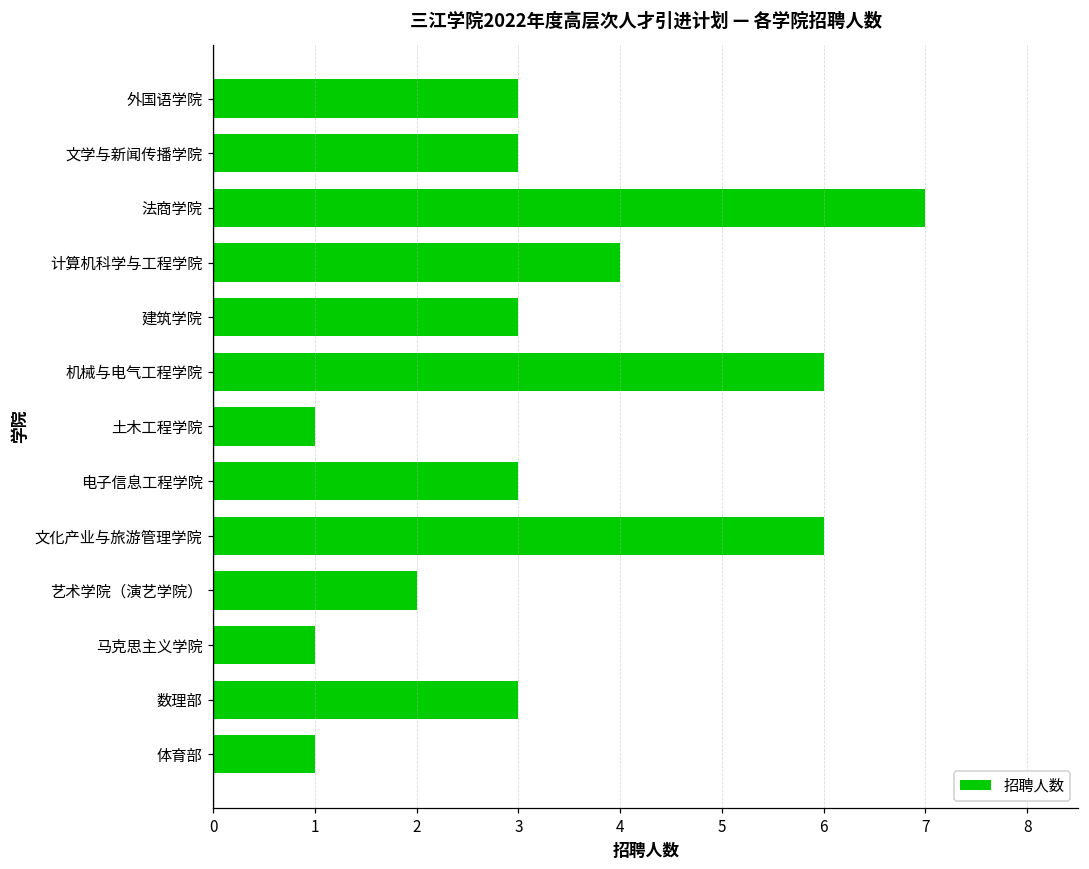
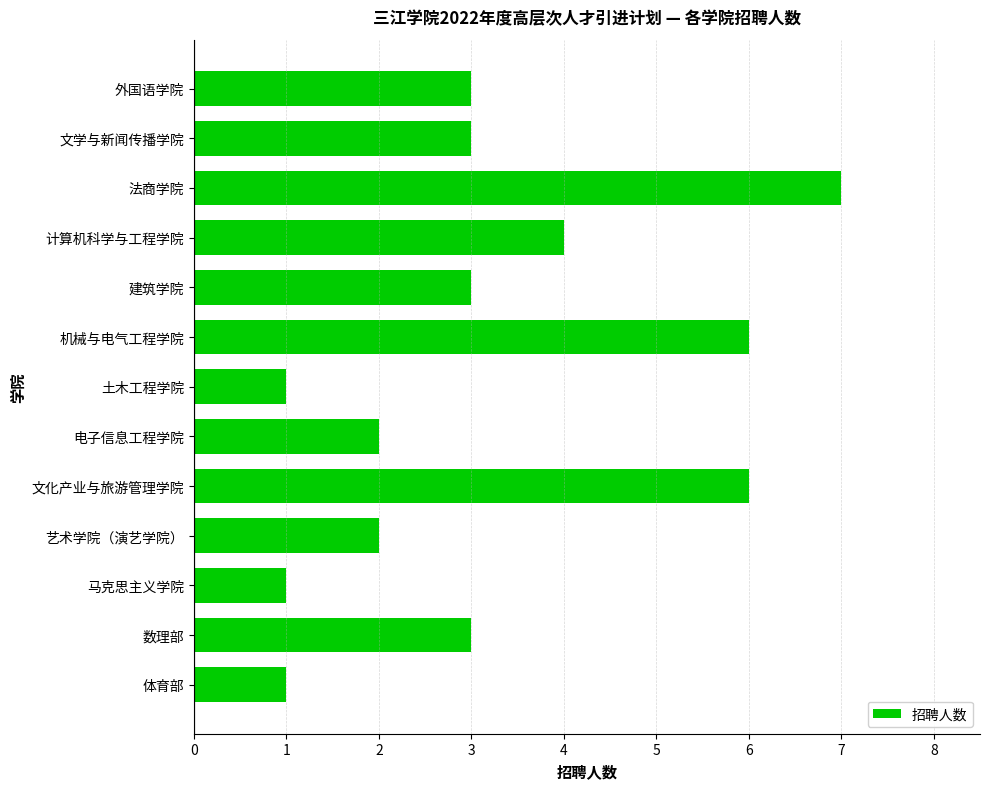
  {
    "外国语学院": 3,
    "文学与新闻传播学院": 3,
    "法商学院": 7,
    "计算机科学与工程学院": 4,
    "建筑学院": 3,
    "机械与电气工程学院": 6,
    "土木工程学院": 1,
-   "电子信息工程学院": 3,
+   "电子信息工程学院": 2,
    "文化产业与旅游管理学院": 6,
    "艺术学院（演艺学院）": 2,
    "马克思主义学院": 1,
    "数理部": 3,
    "体育部": 1
  }
